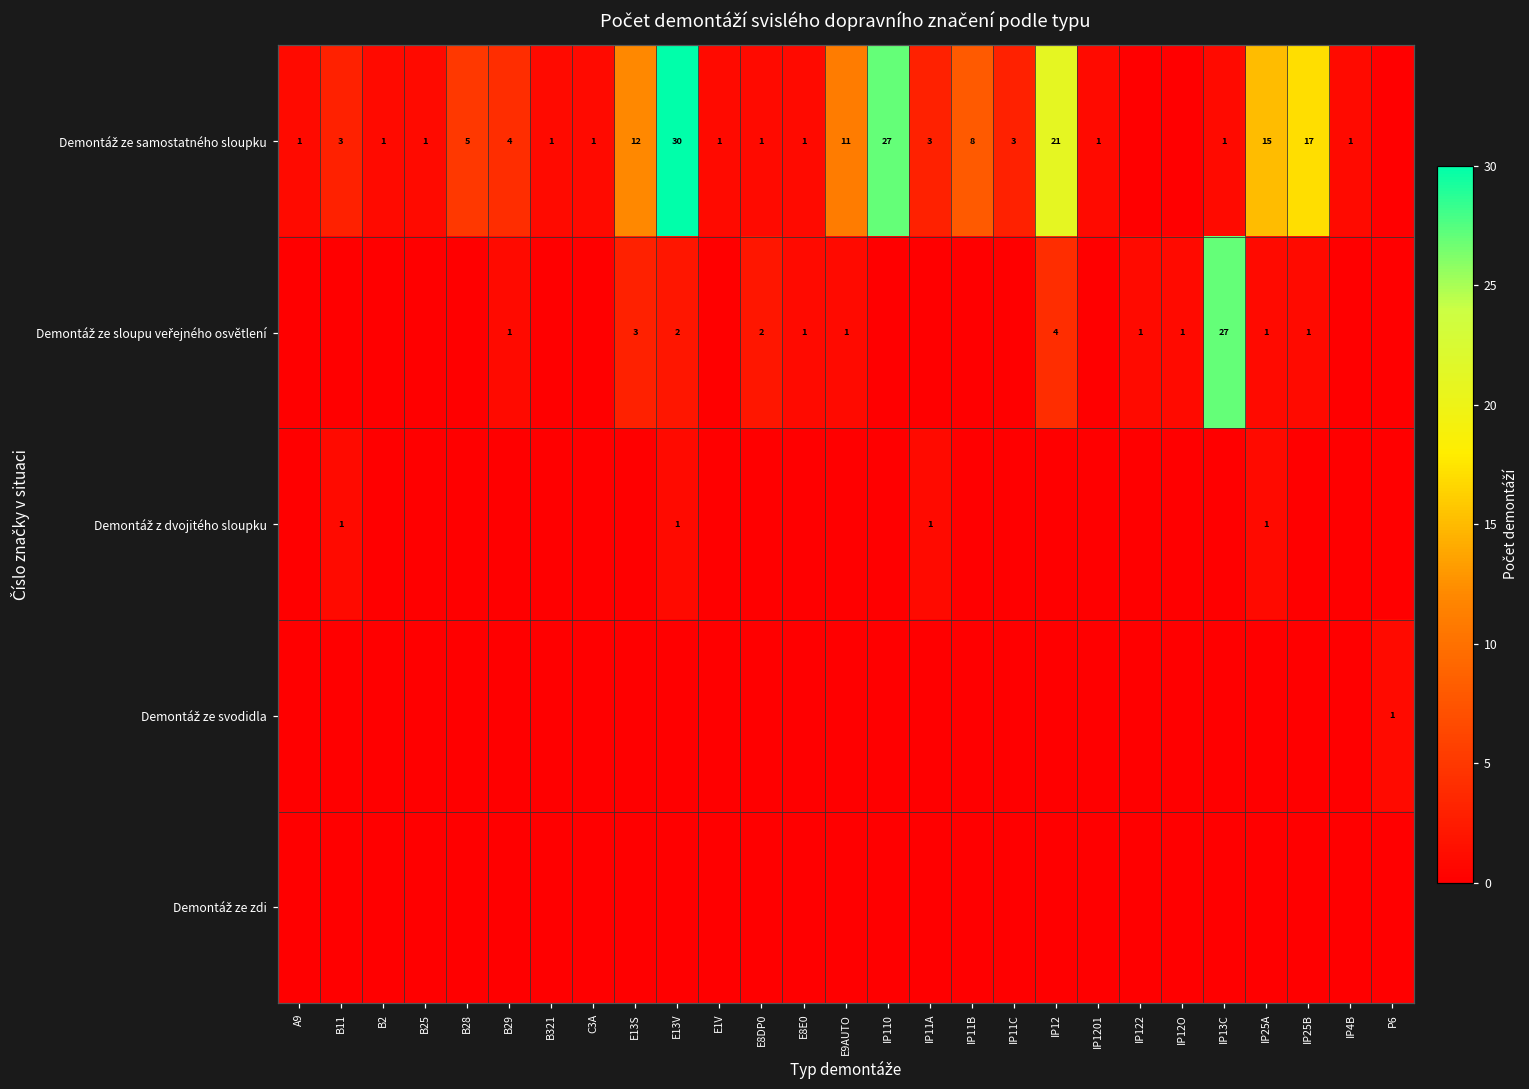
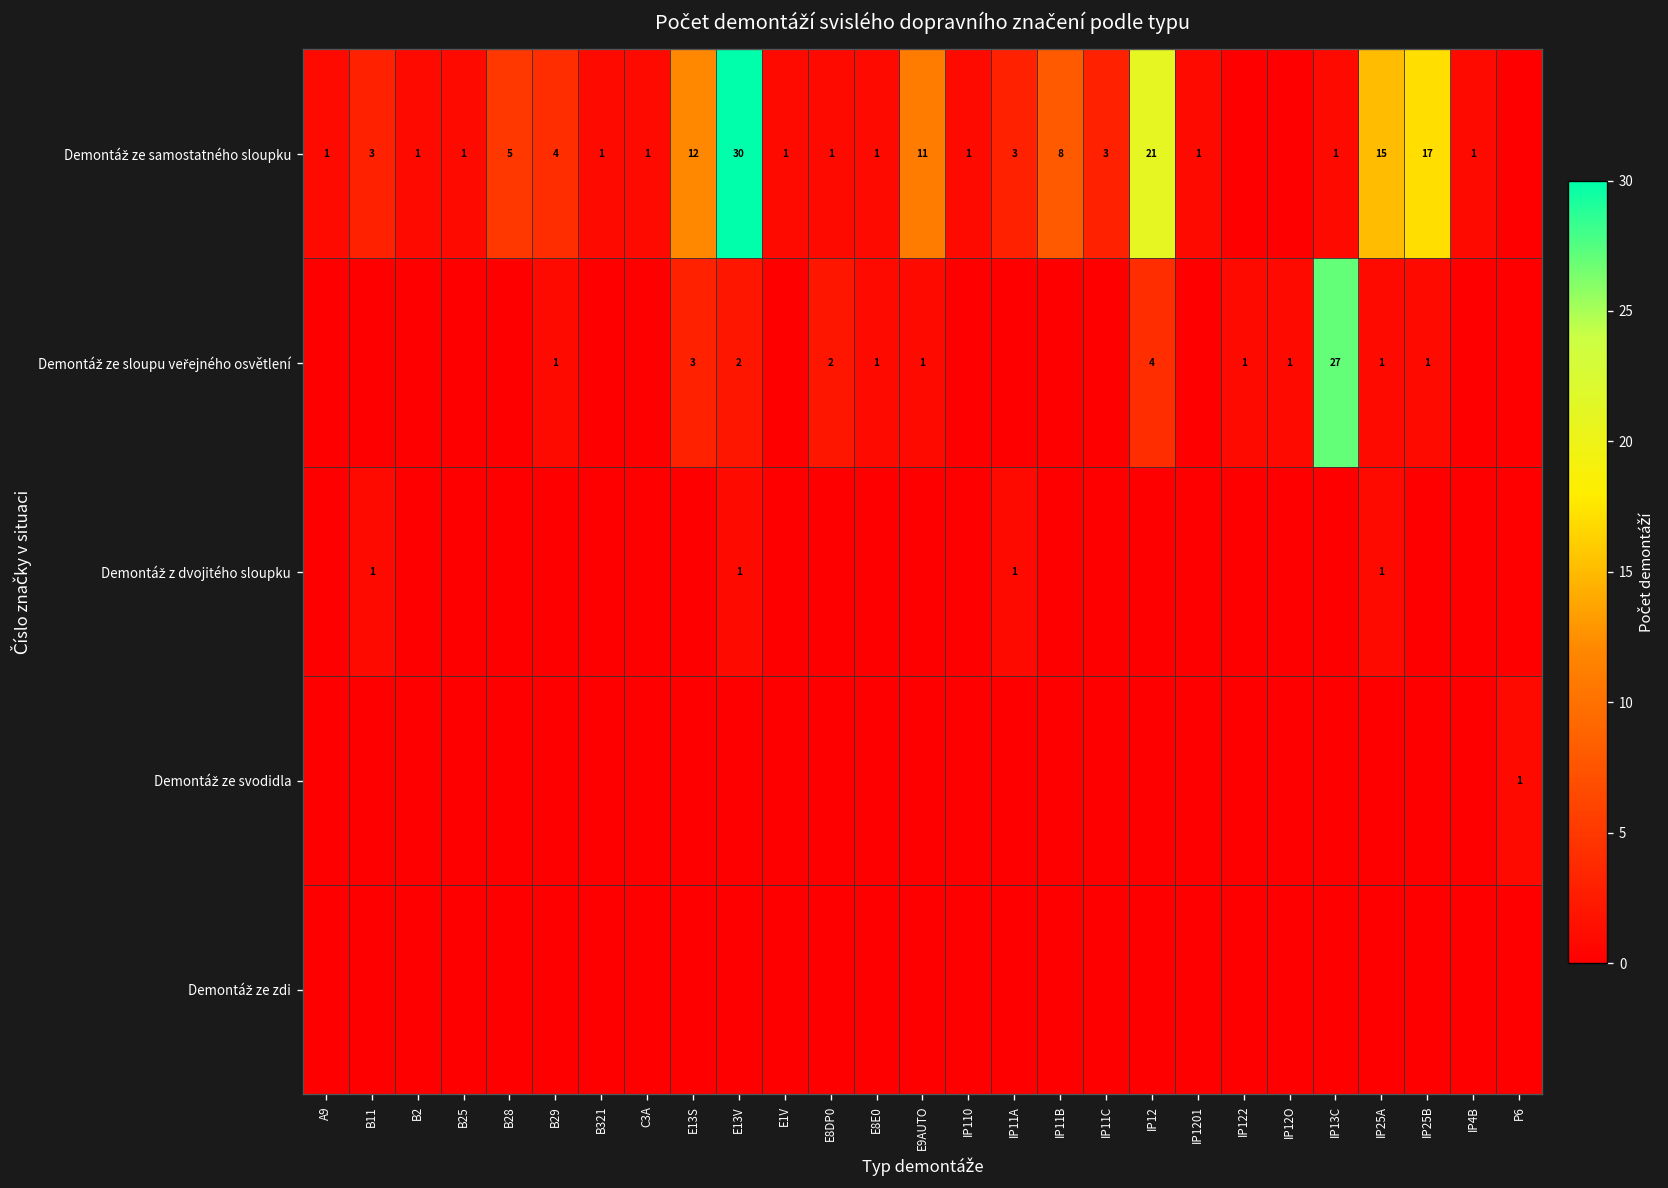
  {
    "Demontáž ze samostatného sloupku": {
      "A9": 1,
      "B11": 3,
      "B2": 1,
      "B25": 1,
      "B28": 5,
      "B29": 4,
      "B321": 1,
      "C3A": 1,
      "E13S": 12,
      "E13V": 30,
      "E1V": 1,
      "E8DP0": 1,
      "E8E0": 1,
      "E9AUTO": 11,
-     "IP110": 27,
+     "IP110": 1,
      "IP11A": 3,
      "IP11B": 8,
      "IP11C": 3,
      "IP12": 21,
      "IP1201": 1,
      "IP13C": 1,
      "IP25A": 15,
      "IP25B": 17,
      "IP4B": 1
    },
    "Demontáž ze sloupu veřejného osvětlení": {
      "B29": 1,
      "E13S": 3,
      "E13V": 2,
      "E8DP0": 2,
      "E8E0": 1,
      "E9AUTO": 1,
      "IP12": 4,
      "IP122": 1,
      "IP12O": 1,
      "IP13C": 27,
      "IP25A": 1,
      "IP25B": 1
    },
    "Demontáž z dvojitého sloupku": {
      "B11": 1,
      "E13V": 1,
      "IP11A": 1,
      "IP25A": 1
    },
    "Demontáž ze svodidla": {
      "P6": 1
    }
  }
